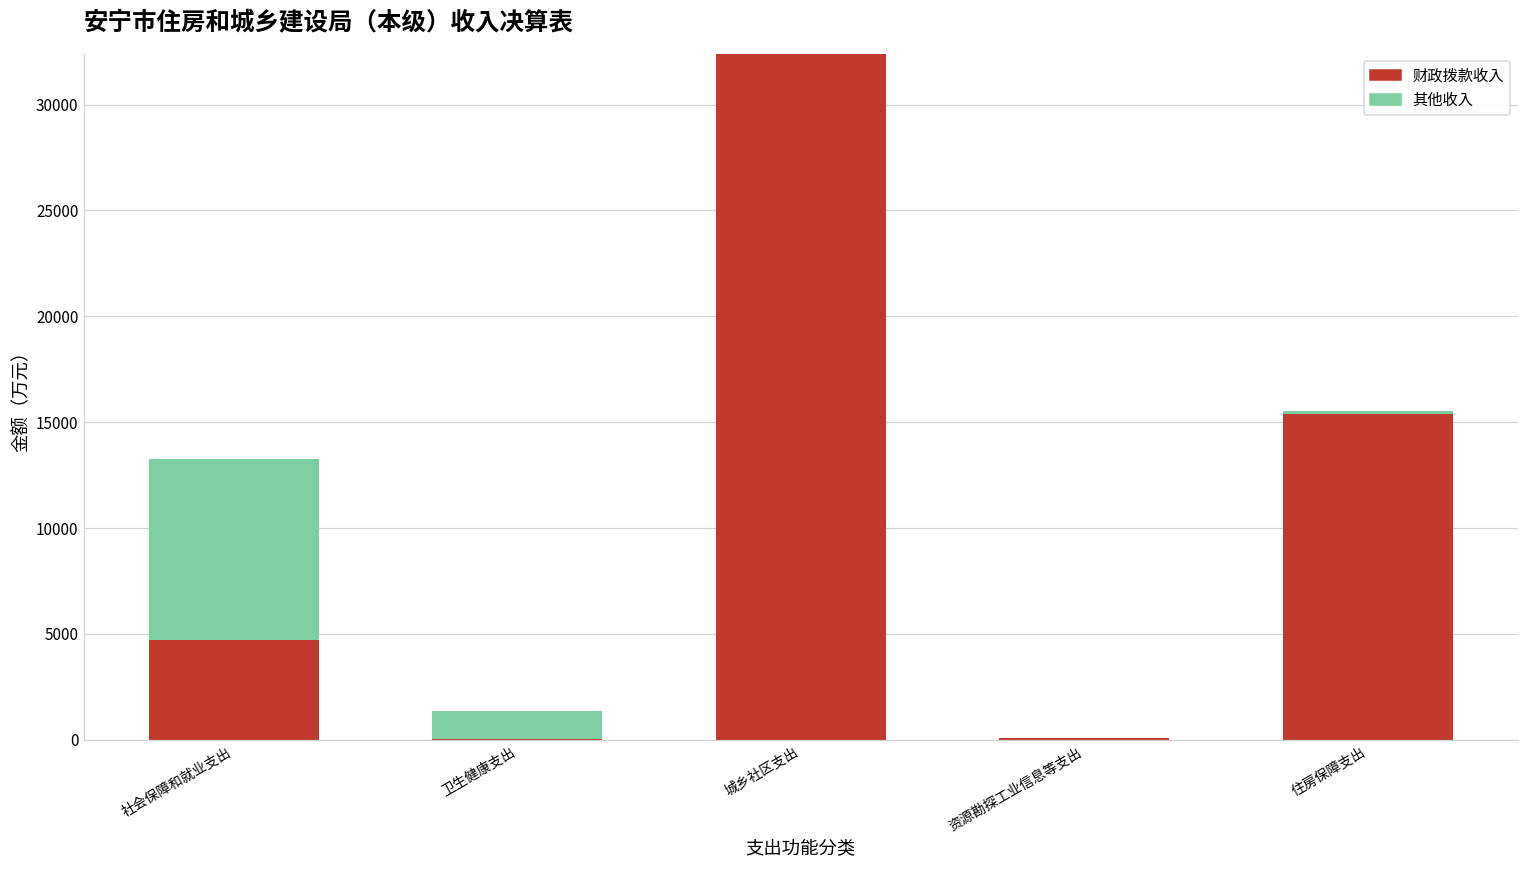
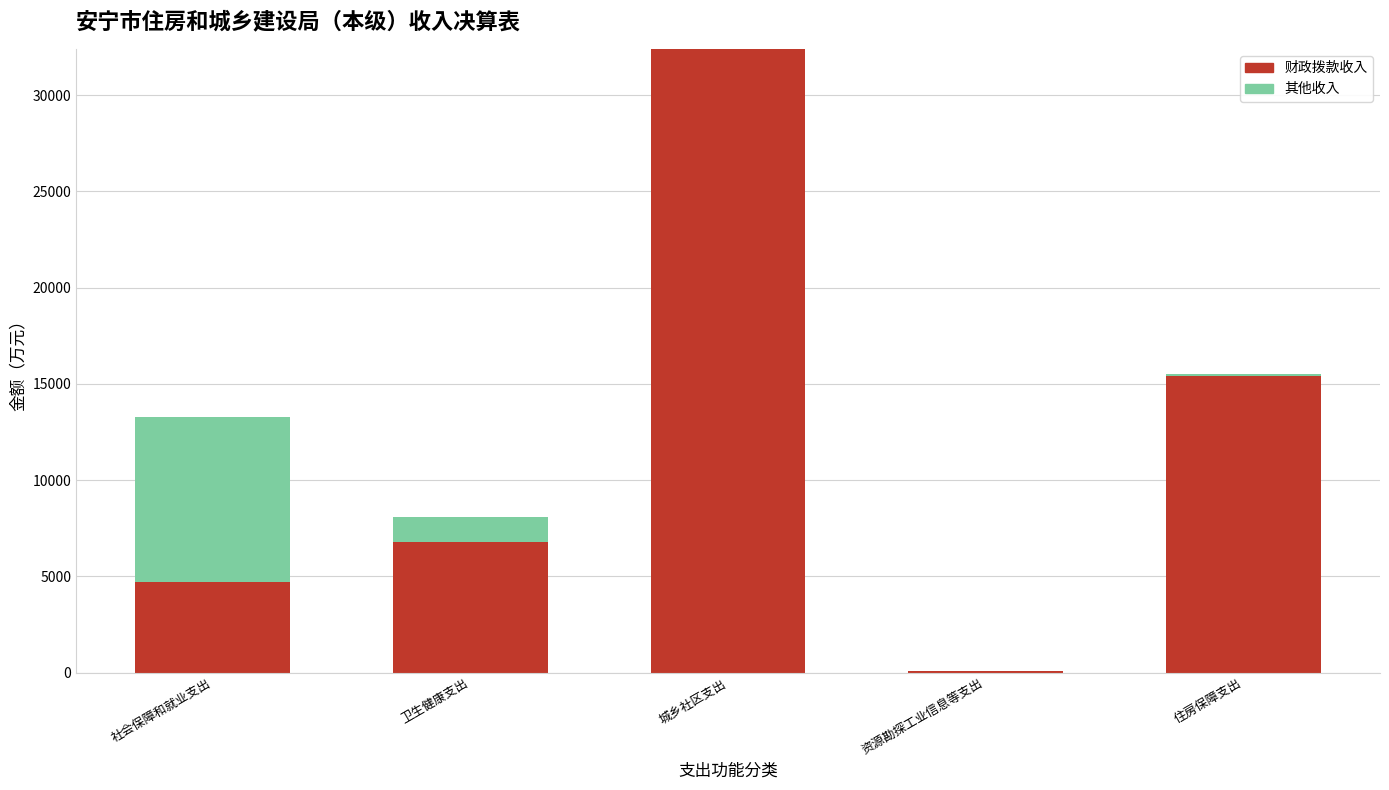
  {
    "财政拨款收入": {
      "社会保障和就业支出": 4700,
-     "卫生健康支出": 0,
+     "卫生健康支出": 6800,
      "城乡社区支出": 32400,
      "住房保障支出": 15400
    },
    "其他收入": {
      "社会保障和就业支出": 8600,
      "卫生健康支出": 1300,
      "城乡社区支出": 0,
      "资源勘探工业信息等支出": 0
    }
  }
